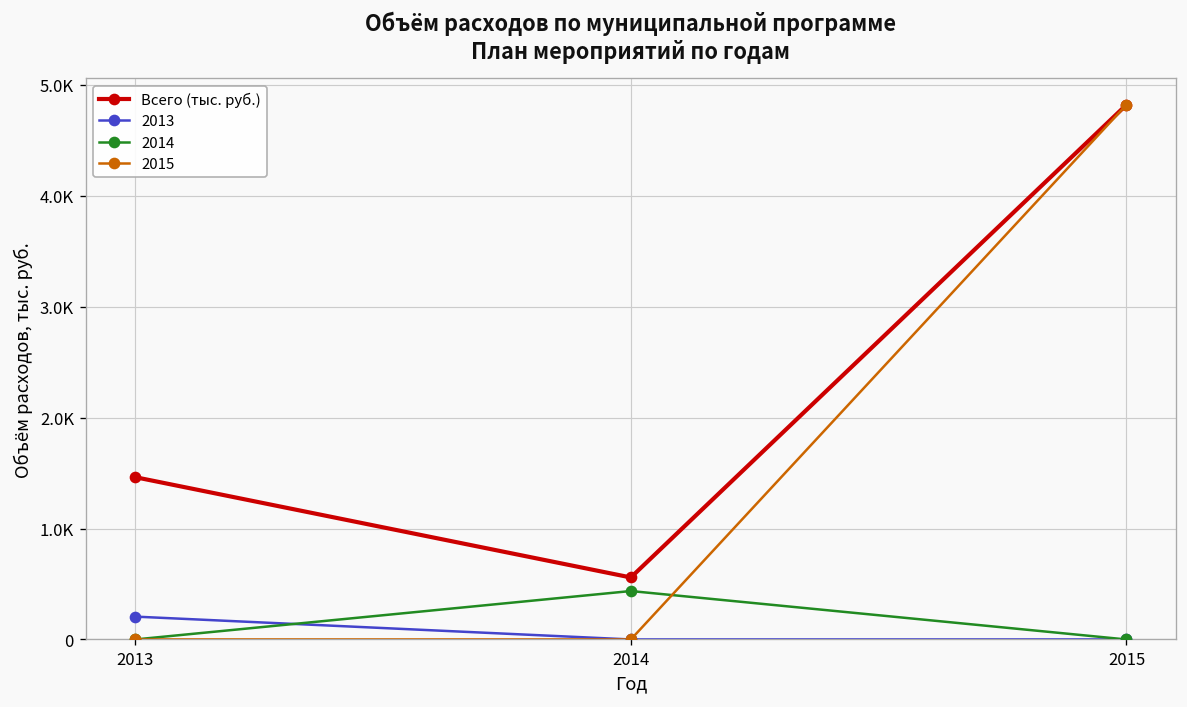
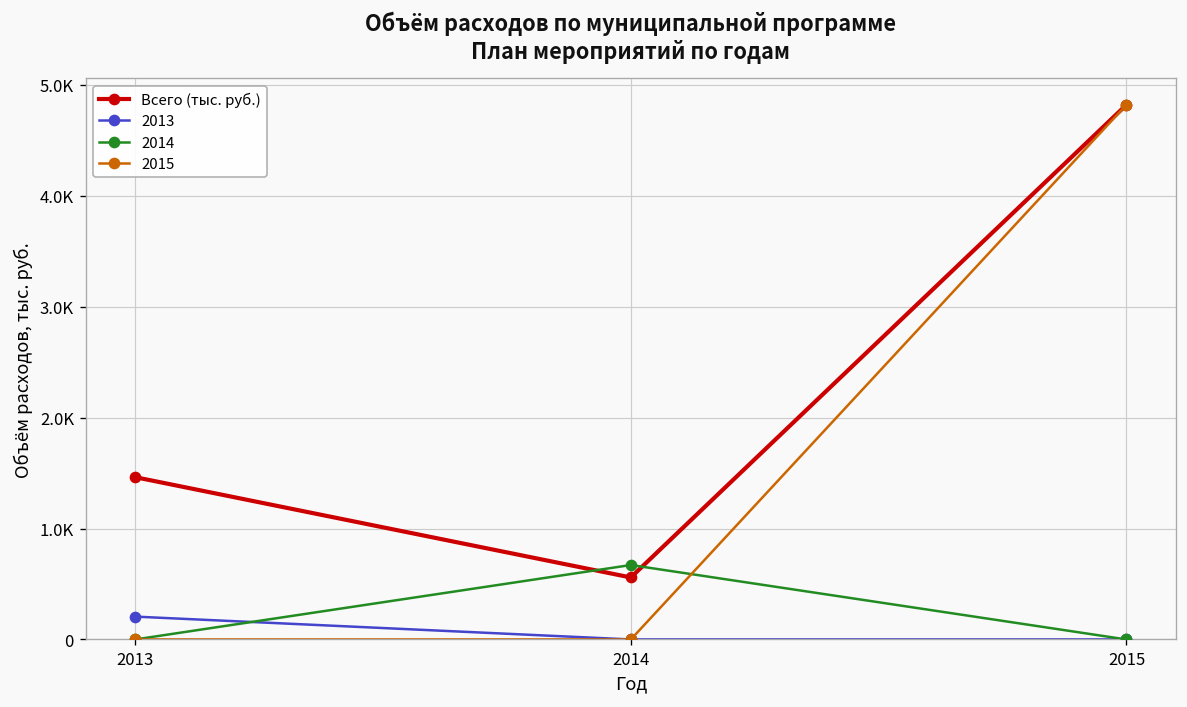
  {
    "Всего (тыс. руб.)": {
      "2013": 1500,
      "2014": 600
    },
    "2013": {
      "2013": 200
    },
    "2014": {
-     "2014": 400
+     "2014": 700
    }
  }
